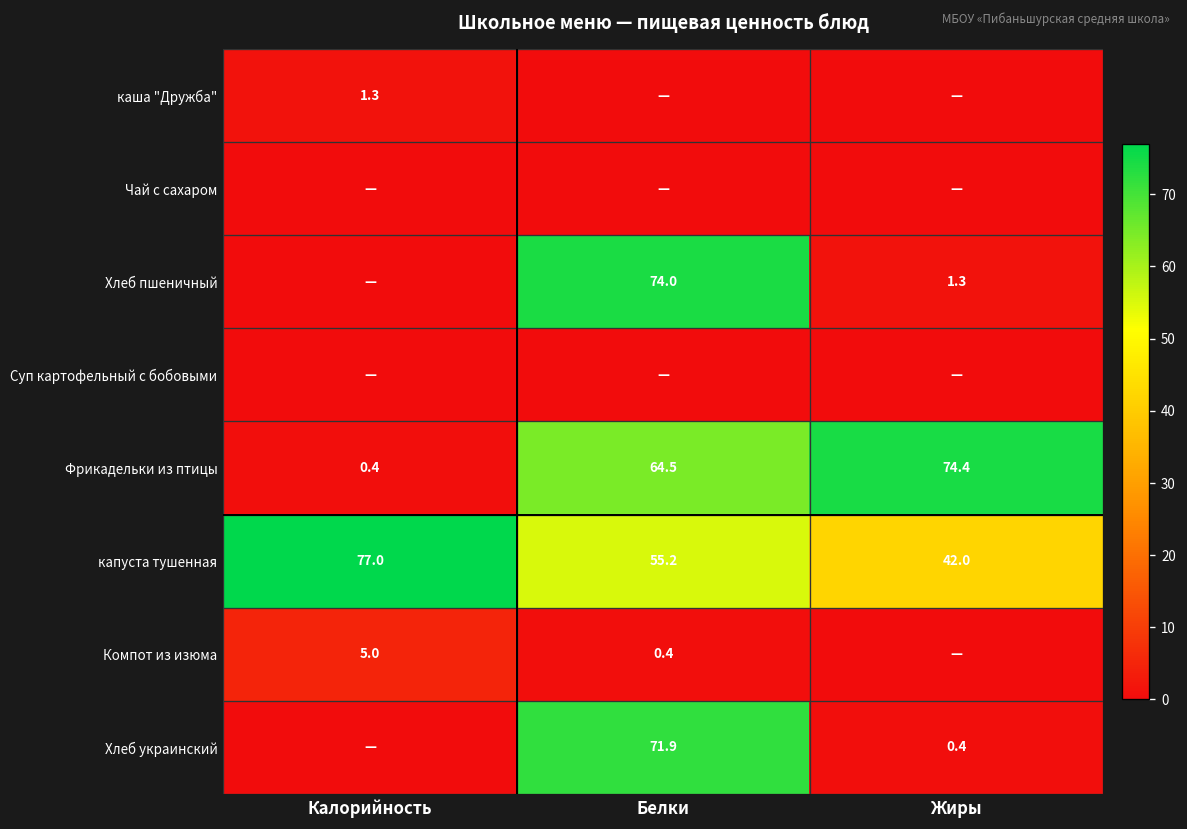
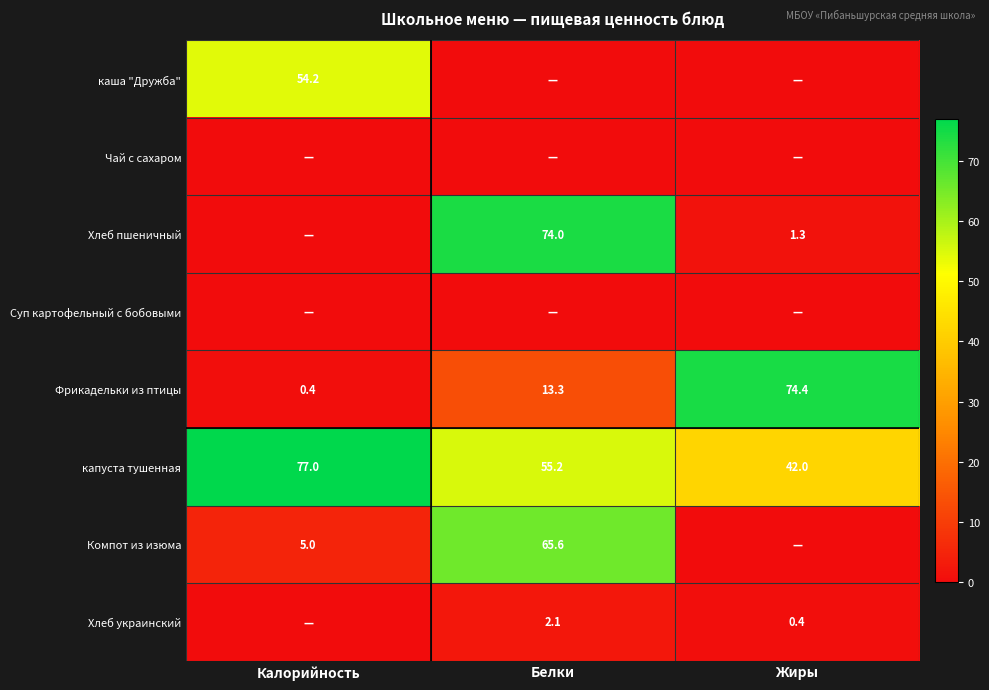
  {
    "каша \"Дружба\"": {
-     "Калорийность": 1.3
+     "Калорийность": 54.2
    },
    "Хлеб пшеничный": {
      "Белки": 74.0,
      "Жиры": 1.3
    },
    "Фрикадельки из птицы": {
      "Калорийность": 0.4,
-     "Белки": 64.5,
+     "Белки": 13.3,
      "Жиры": 74.4
    },
    "капуста тушенная": {
      "Калорийность": 77.0,
      "Белки": 55.2,
      "Жиры": 42.0
    },
    "Компот из изюма": {
      "Калорийность": 5.0,
-     "Белки": 0.4
+     "Белки": 65.6
    },
    "Хлеб украинский": {
-     "Белки": 71.9,
+     "Белки": 2.1,
      "Жиры": 0.4
    }
  }
